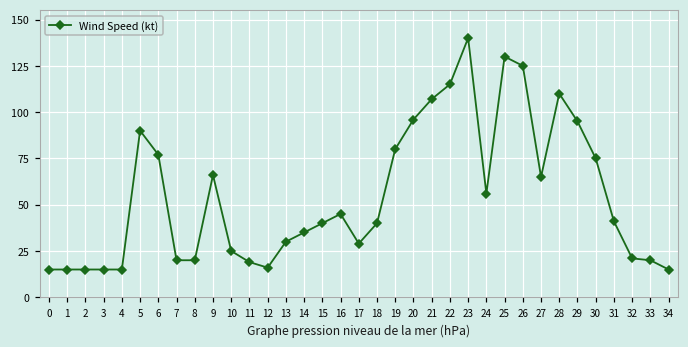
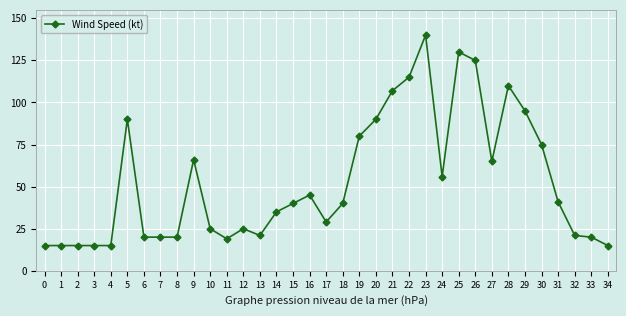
  {
    "0": 15,
    "1": 15,
    "2": 15,
    "3": 15,
    "4": 15,
    "5": 90,
-   "6": 77,
+   "6": 20,
    "7": 20,
    "8": 20,
    "9": 66,
    "10": 25,
    "11": 19,
-   "12": 16,
-   "13": 30,
+   "12": 25,
+   "13": 21,
    "14": 35,
    "15": 40,
    "16": 45,
    "17": 29,
    "18": 40,
    "19": 80,
-   "20": 96,
+   "20": 90,
    "21": 107,
    "22": 115,
    "23": 140,
    "24": 56,
    "25": 130,
    "26": 125,
    "27": 65,
    "28": 110,
    "29": 95,
    "30": 75,
    "31": 41,
    "32": 21,
    "33": 20,
    "34": 15
  }
